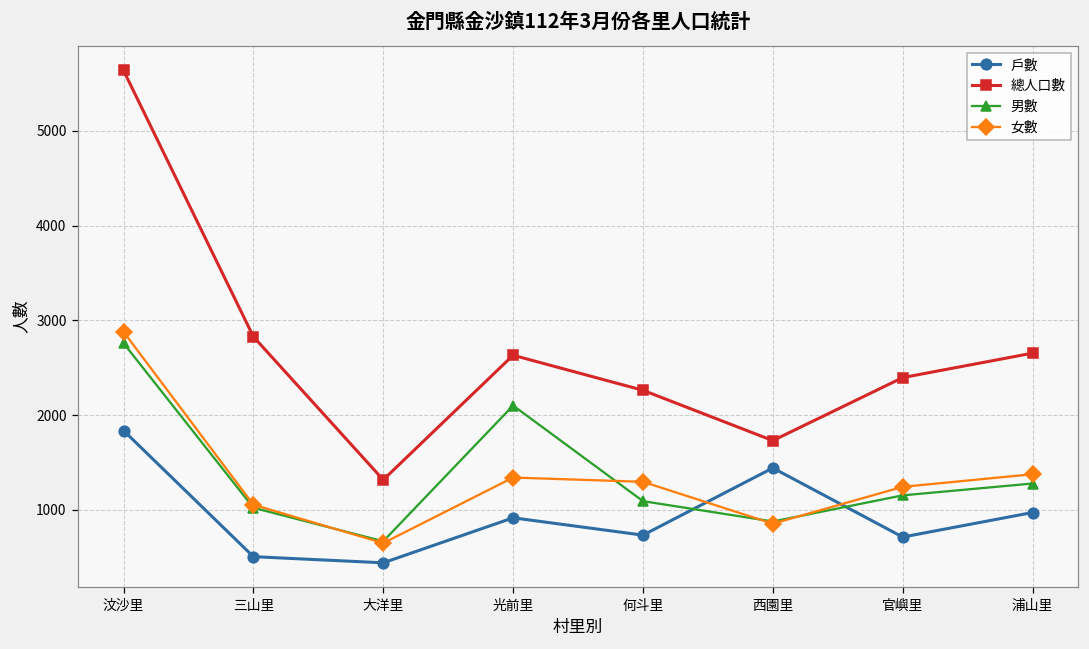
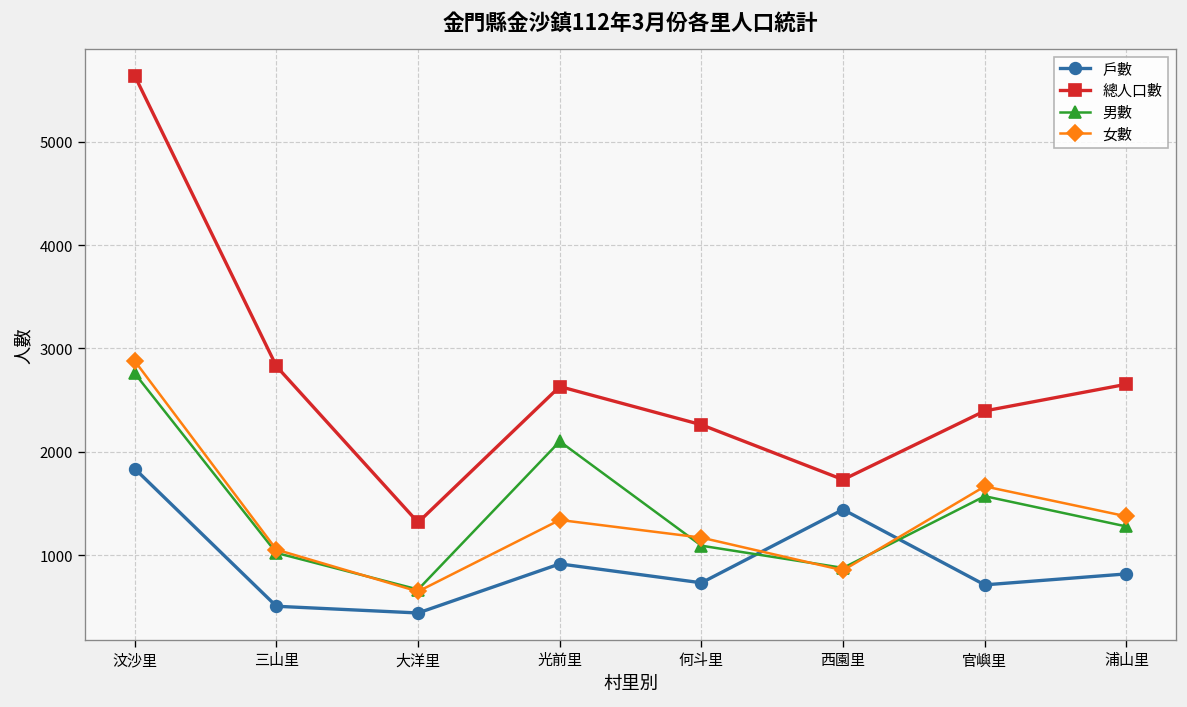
  {
    "戶數": {
      "汶沙里": 1800,
      "三山里": 500,
      "大洋里": 400,
      "光前里": 900,
      "何斗里": 700,
      "西園里": 1400,
      "官嶼里": 700,
-     "浦山里": 1000
+     "浦山里": 800
    },
    "總人口數": {
      "汶沙里": 5600,
      "三山里": 2800,
      "大洋里": 1300,
      "光前里": 2600,
      "何斗里": 2300,
      "西園里": 1700,
      "官嶼里": 2400,
      "浦山里": 2700
    },
    "男數": {
      "汶沙里": 2800,
      "三山里": 1000,
      "光前里": 2100,
      "何斗里": 1100,
-     "官嶼里": 1200,
+     "官嶼里": 1600,
      "浦山里": 1300
    },
    "女數": {
      "汶沙里": 2900,
      "三山里": 1100,
      "光前里": 1300,
-     "何斗里": 1300,
-     "官嶼里": 1200,
+     "何斗里": 1200,
+     "官嶼里": 1700,
      "浦山里": 1400
    }
  }
